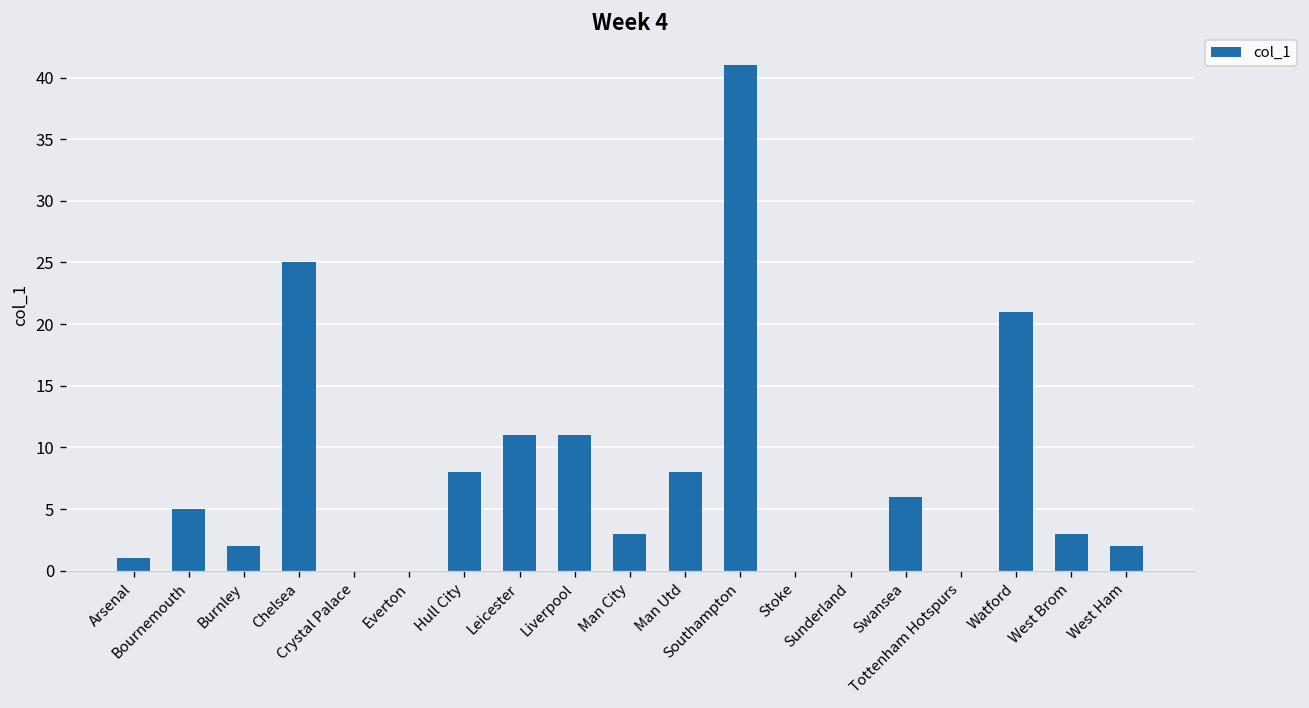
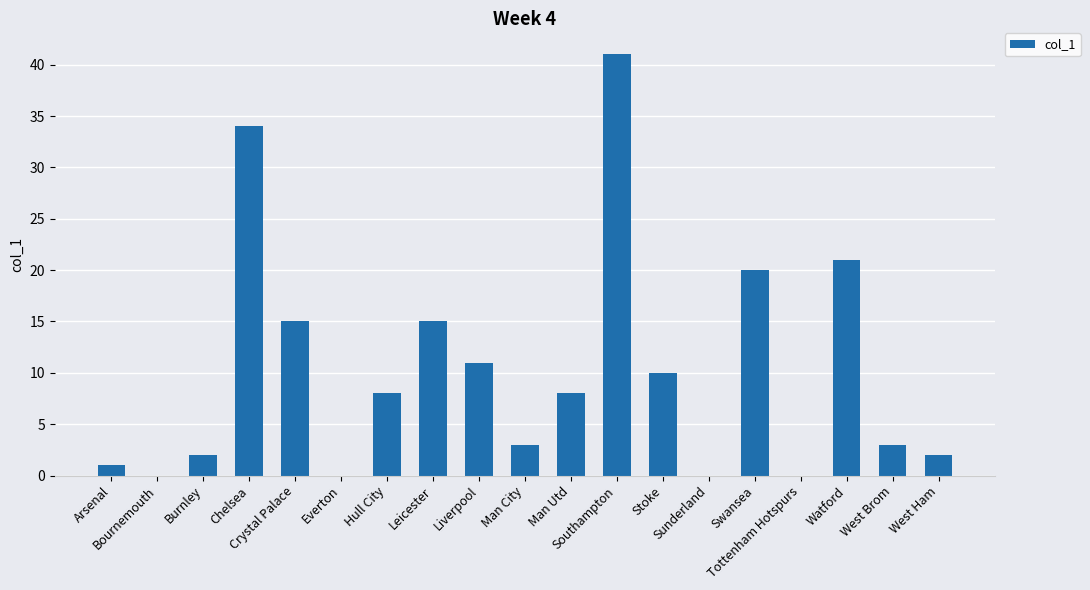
  {
    "Arsenal": 1,
-   "Bournemouth": 5,
+   "Bournemouth": 0,
    "Burnley": 2,
-   "Chelsea": 25,
-   "Crystal Palace": 0,
+   "Chelsea": 34,
+   "Crystal Palace": 15,
    "Everton": 0,
    "Hull City": 8,
-   "Leicester": 11,
+   "Leicester": 15,
    "Liverpool": 11,
    "Man City": 3,
    "Man Utd": 8,
    "Southampton": 41,
-   "Stoke": 0,
+   "Stoke": 10,
    "Sunderland": 0,
-   "Swansea": 6,
+   "Swansea": 20,
    "Tottenham Hotspurs": 0,
    "Watford": 21,
    "West Brom": 3,
    "West Ham": 2
  }
